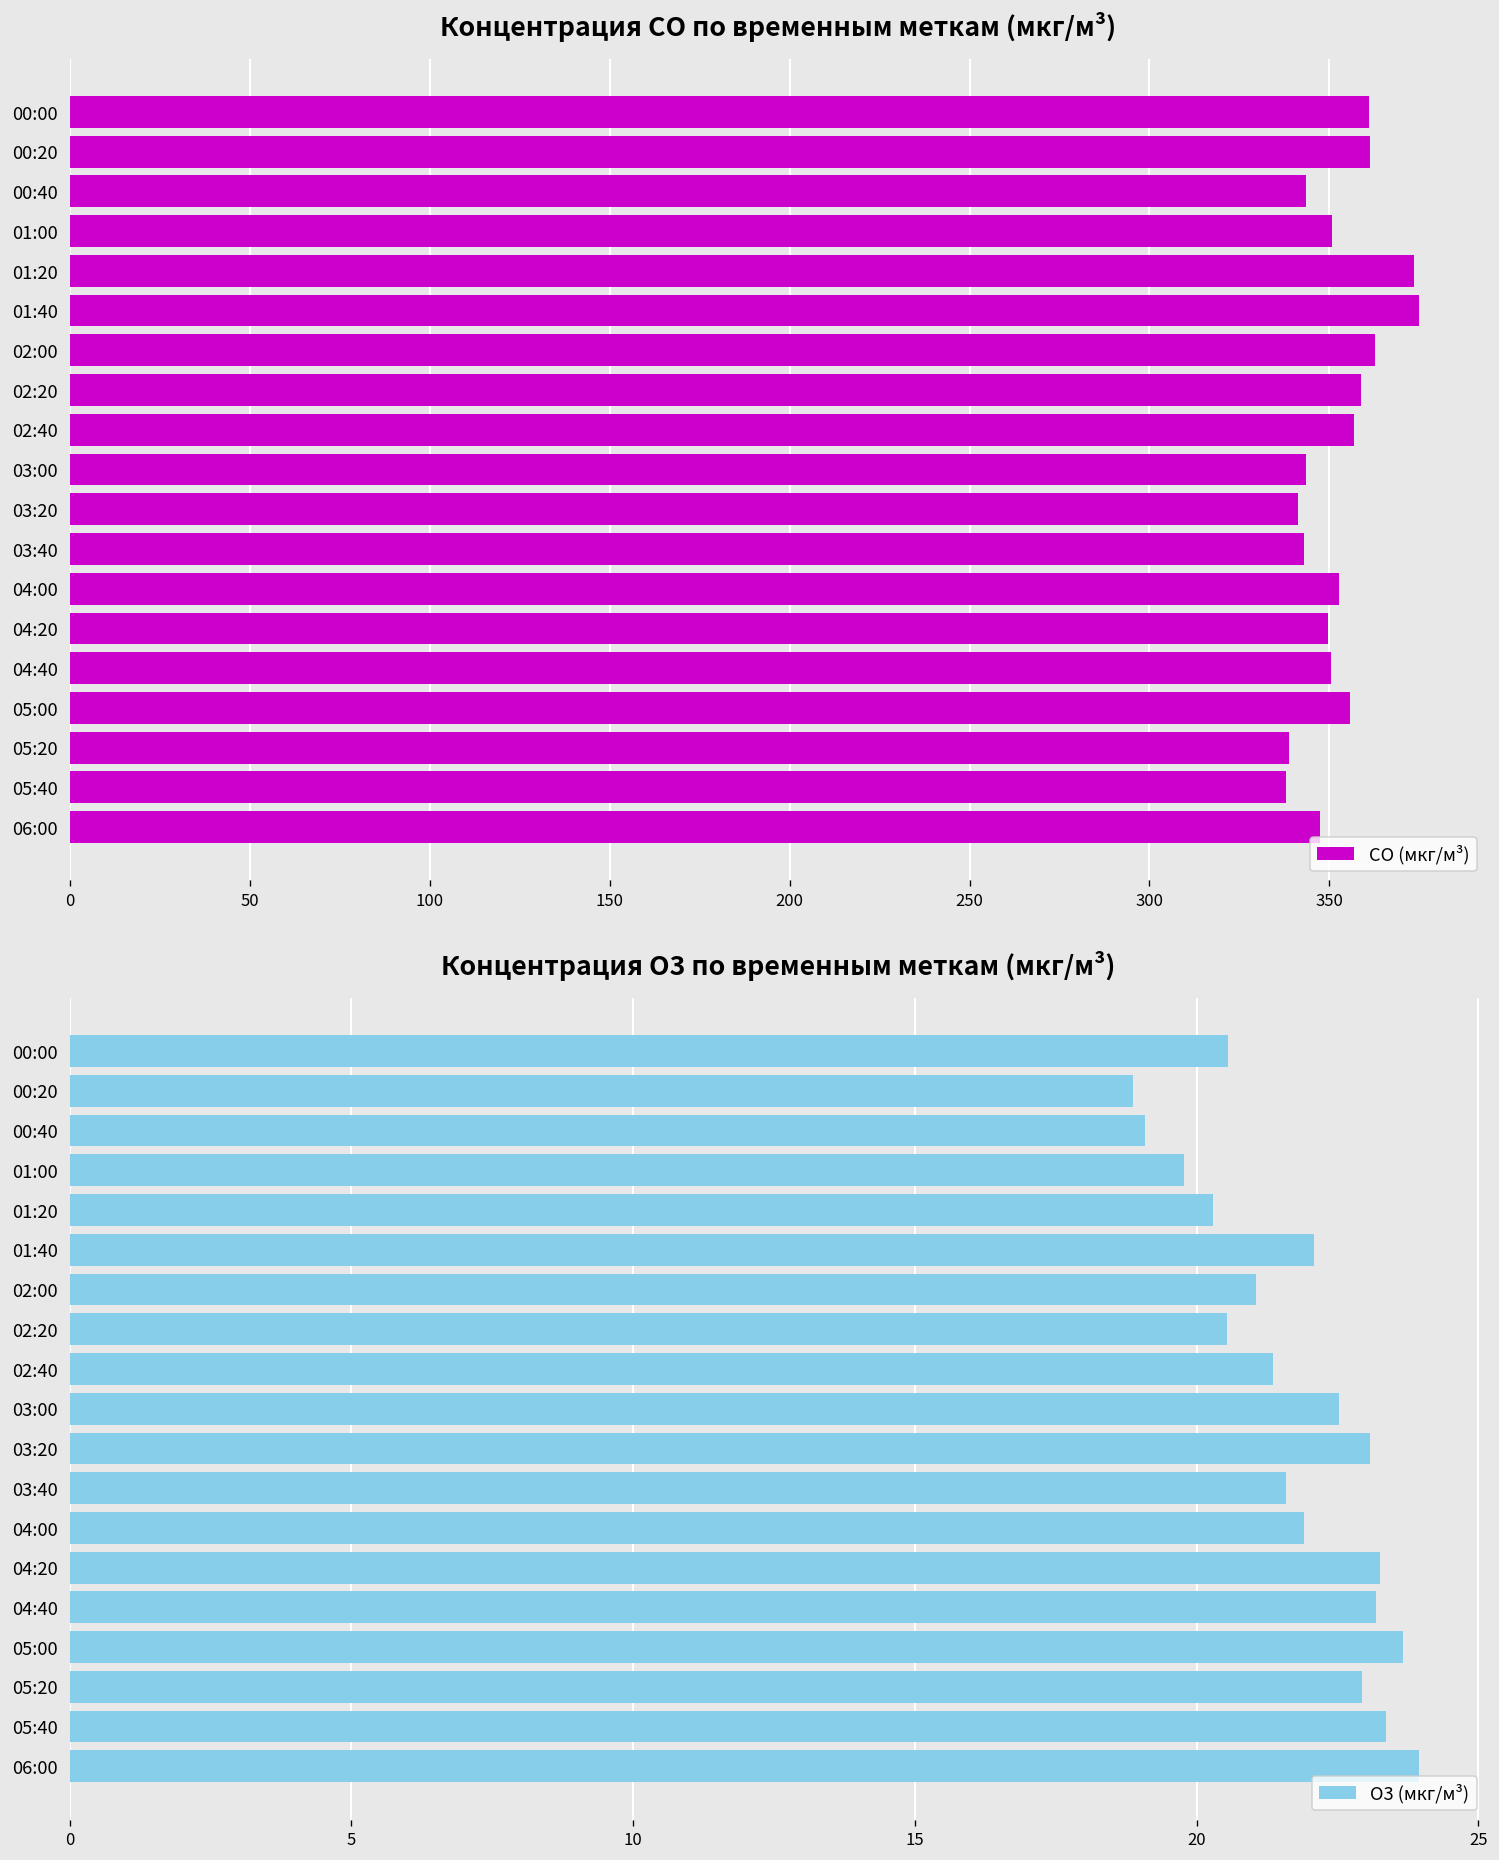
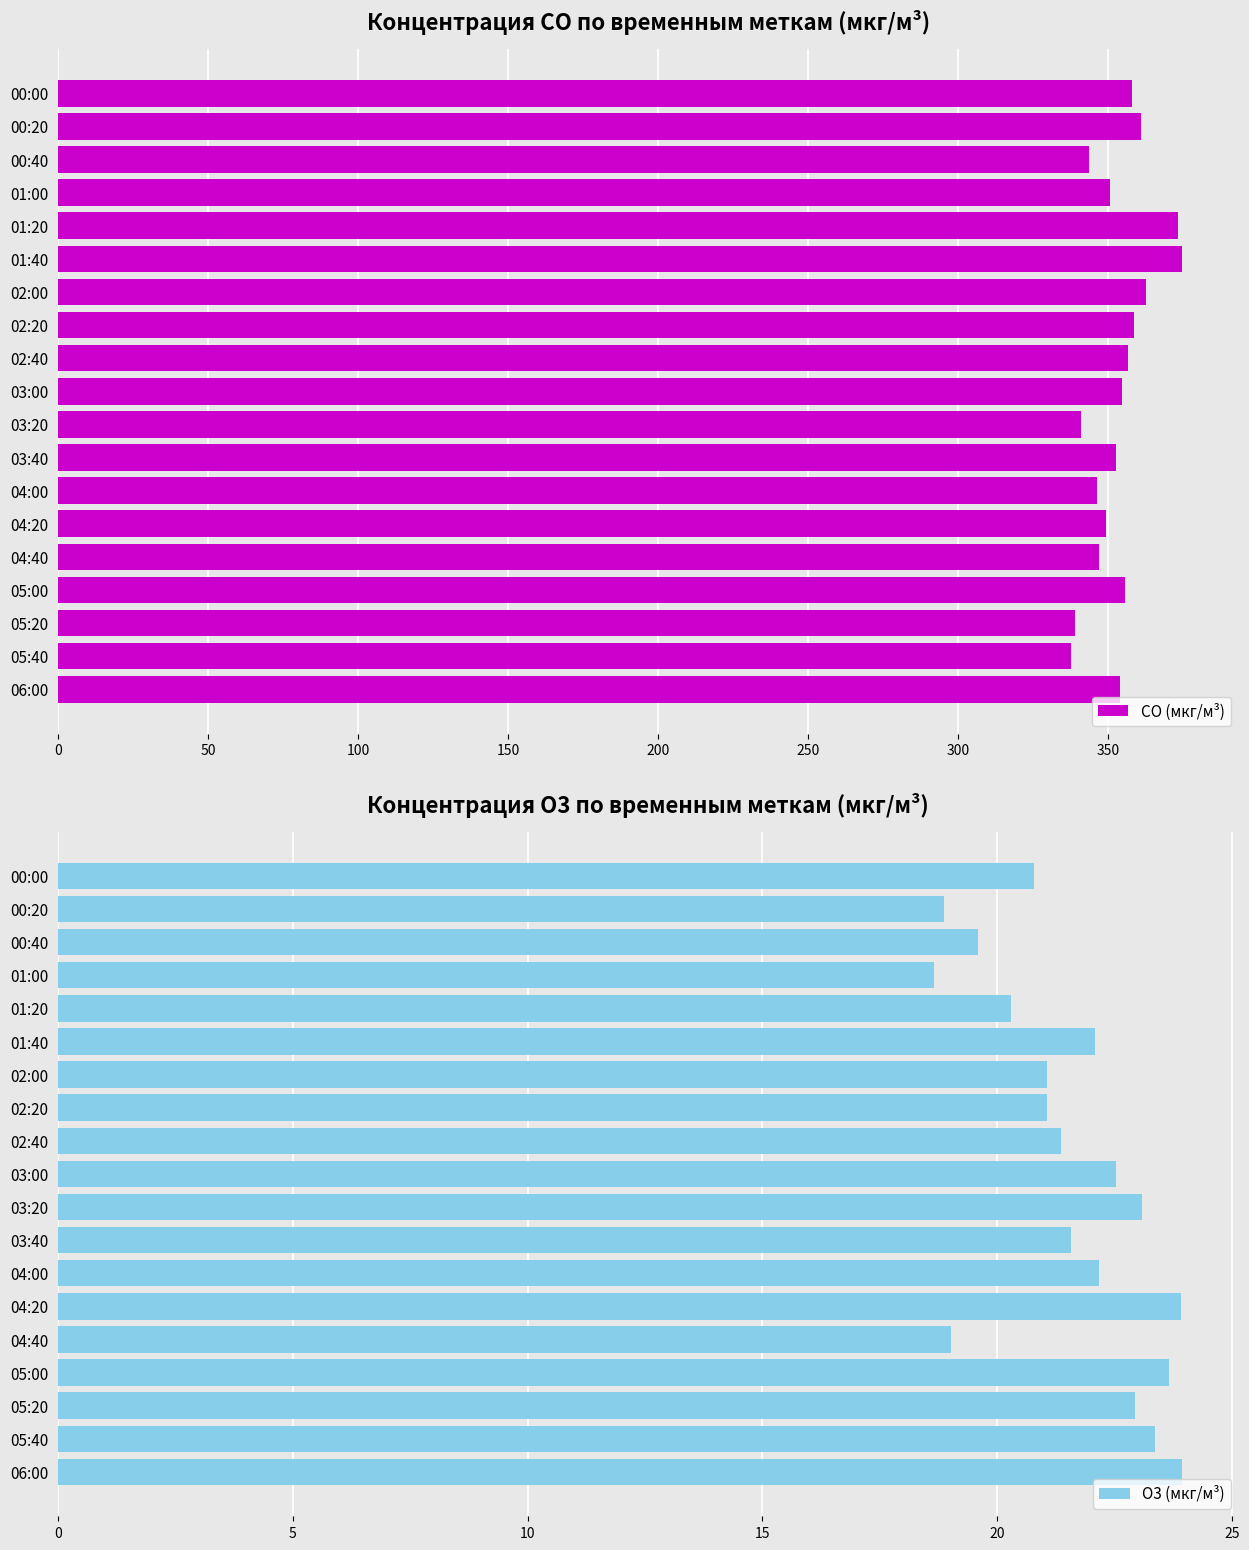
  {
    "Концентрация CO по временным меткам (мкг/м³)": {
-     "00:00": 361,
+     "00:00": 358,
      "00:20": 361,
      "00:40": 344,
      "01:00": 351,
      "01:20": 374,
      "01:40": 375,
      "02:00": 363,
      "02:20": 359,
      "02:40": 357,
-     "03:00": 343,
+     "03:00": 355,
      "03:20": 341,
-     "03:40": 343,
-     "04:00": 353,
+     "03:40": 353,
+     "04:00": 346,
      "04:20": 349,
-     "04:40": 351,
+     "04:40": 347,
      "05:00": 356,
      "05:20": 339,
      "05:40": 338,
-     "06:00": 347
+     "06:00": 354
    },
    "Концентрация O3 по временным меткам (мкг/м³)": {
-     "00:00": 20.6,
+     "00:00": 20.8,
      "00:20": 18.9,
-     "00:40": 19.1,
-     "01:00": 19.8,
+     "00:40": 19.6,
+     "01:00": 18.7,
      "01:20": 20.3,
      "01:40": 22.1,
      "02:00": 21.1,
-     "02:20": 20.6,
+     "02:20": 21.1,
      "02:40": 21.4,
      "03:00": 22.5,
      "03:20": 23.1,
      "03:40": 21.6,
-     "04:00": 21.9,
-     "04:20": 23.3,
-     "04:40": 23.2,
+     "04:00": 22.2,
+     "04:20": 23.9,
+     "04:40": 19.0,
      "05:00": 23.7,
      "05:20": 22.9,
      "05:40": 23.4,
      "06:00": 23.9
    }
  }
